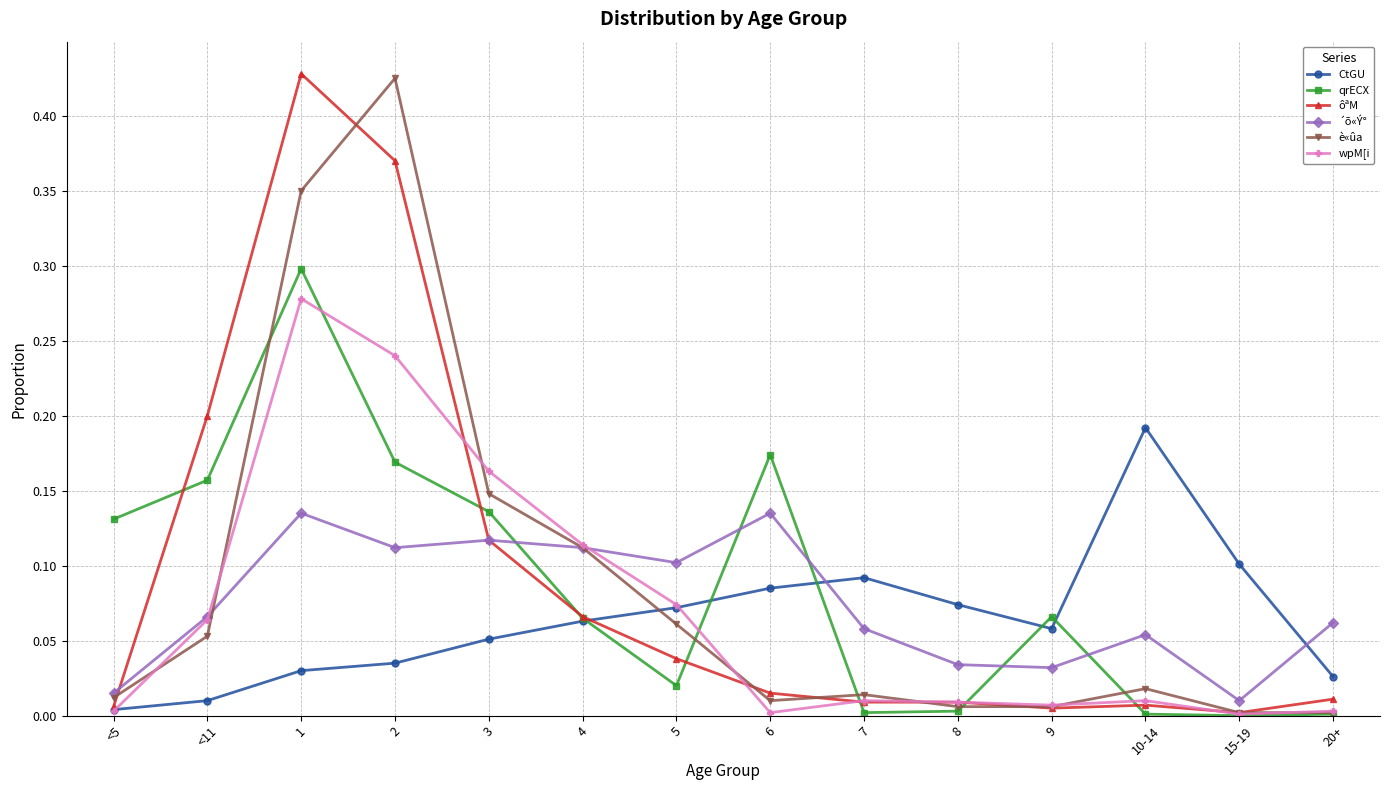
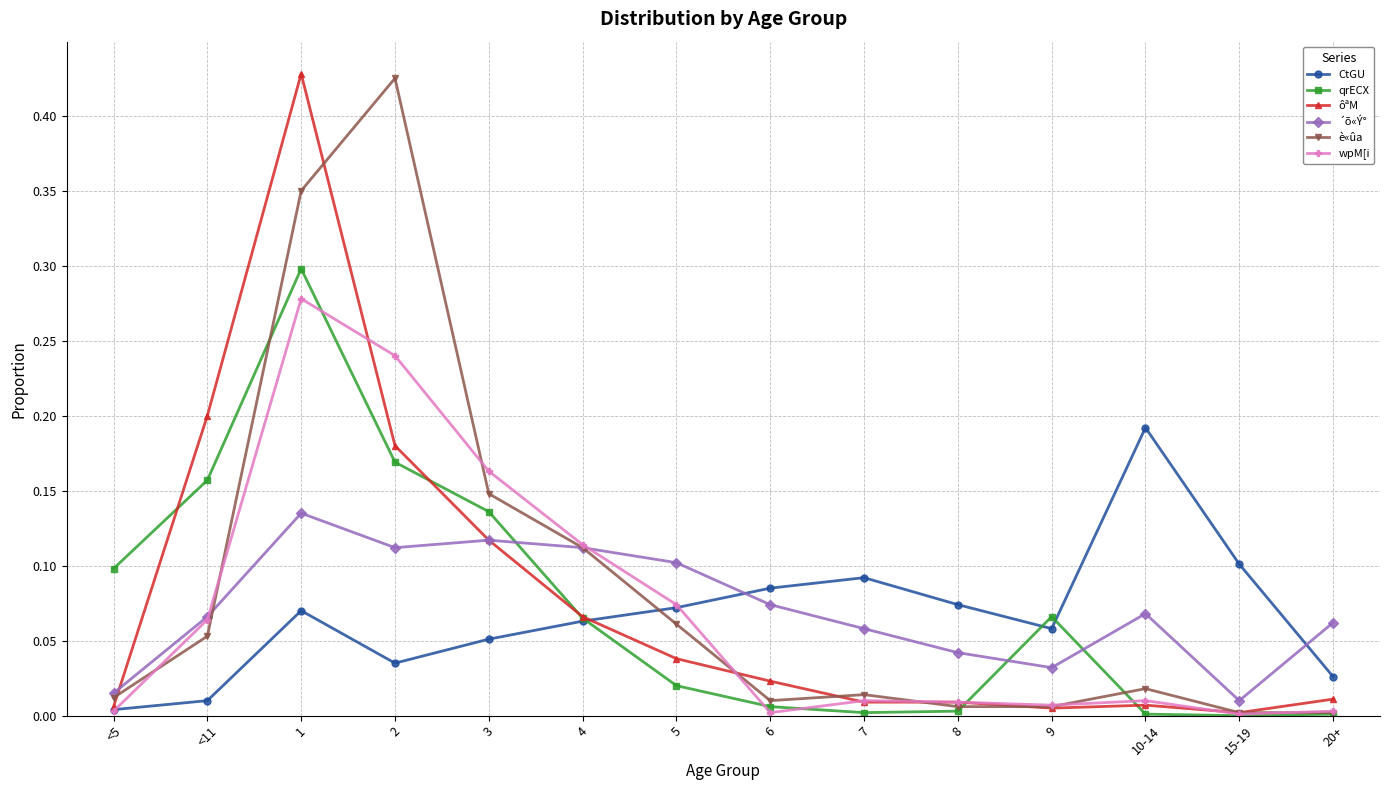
  {
    "CtGU": {
      "<11": 0.01,
-     "1": 0.03,
+     "1": 0.07,
      "2": 0.035,
      "3": 0.05,
      "4": 0.063,
      "5": 0.072,
      "6": 0.085,
      "7": 0.092,
      "8": 0.074,
      "9": 0.058,
      "10-14": 0.192,
      "15-19": 0.10,
      "20+": 0.026
    },
    "qrECX": {
-     "<5": 0.131,
+     "<5": 0.098,
      "<11": 0.157,
      "1": 0.298,
      "2": 0.169,
      "3": 0.136,
      "5": 0.020,
-     "6": 0.174,
+     "6": 0.006,
      "7": 0.002,
      "8": 0.003,
      "9": 0.066,
      "10-14": 0.001
    },
    "ôªM": {
      "<5": 0.006,
      "<11": 0.200,
      "1": 0.428,
-     "2": 0.37,
+     "2": 0.18,
      "5": 0.038,
-     "6": 0.015,
+     "6": 0.023,
      "10-14": 0.007,
      "20+": 0.011
    },
    "´õ«Ý°": {
      "<5": 0.015,
      "<11": 0.066,
      "1": 0.135,
      "2": 0.112,
      "5": 0.102,
-     "6": 0.135,
+     "6": 0.074,
      "7": 0.058,
-     "8": 0.034,
+     "8": 0.042,
      "9": 0.032,
-     "10-14": 0.054,
+     "10-14": 0.068,
      "15-19": 0.010,
      "20+": 0.062
    },
    "è«ûa": {
      "<5": 0.012,
      "<11": 0.053,
      "1": 0.350,
      "2": 0.425,
      "3": 0.148,
      "5": 0.061,
      "6": 0.010,
      "7": 0.014,
      "8": 0.006,
      "10-14": 0.018
    },
    "wpM[i": {
      "<11": 0.064,
      "1": 0.278,
      "2": 0.240,
      "3": 0.163,
      "4": 0.114,
      "5": 0.074,
      "6": 0.002,
      "10-14": 0.010
    }
  }
